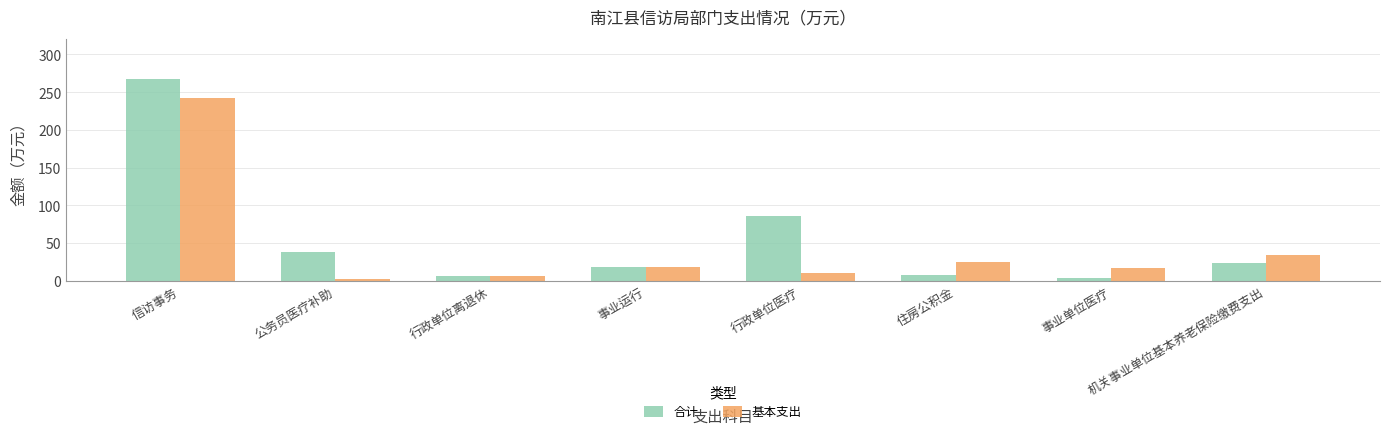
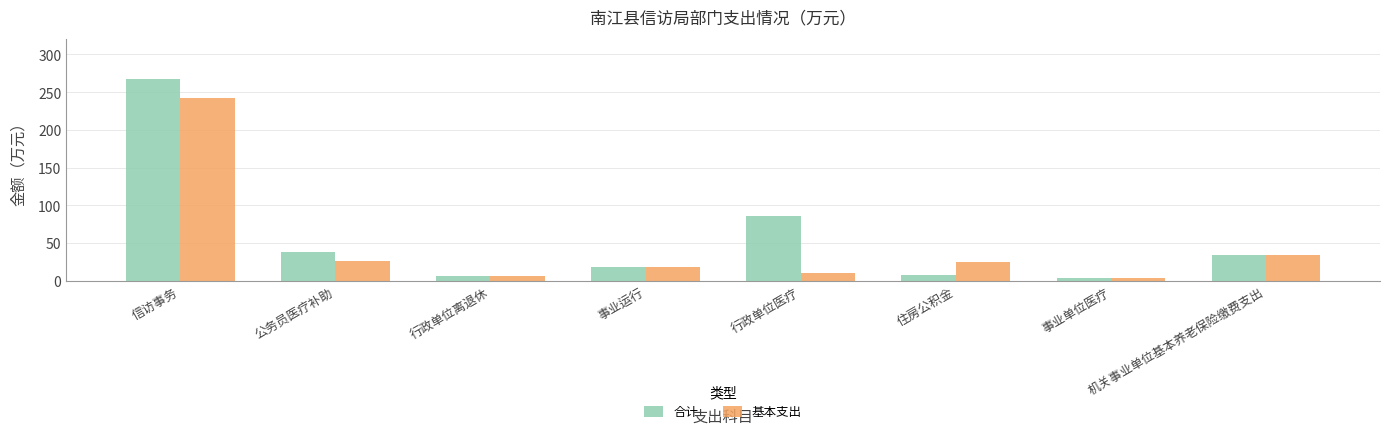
  {
    "合计": {
      "信访事务": 270,
      "公务员医疗补助": 40,
      "行政单位离退休": 10,
      "事业运行": 20,
      "行政单位医疗": 90,
      "住房公积金": 10,
-     "机关事业单位基本养老保险缴费支出": 20
+     "机关事业单位基本养老保险缴费支出": 30
    },
    "基本支出": {
      "信访事务": 240,
-     "公务员医疗补助": 0,
+     "公务员医疗补助": 30,
      "行政单位离退休": 10,
      "事业运行": 20,
      "行政单位医疗": 10,
      "住房公积金": 30,
-     "事业单位医疗": 20,
+     "事业单位医疗": 0,
      "机关事业单位基本养老保险缴费支出": 30
    }
  }
